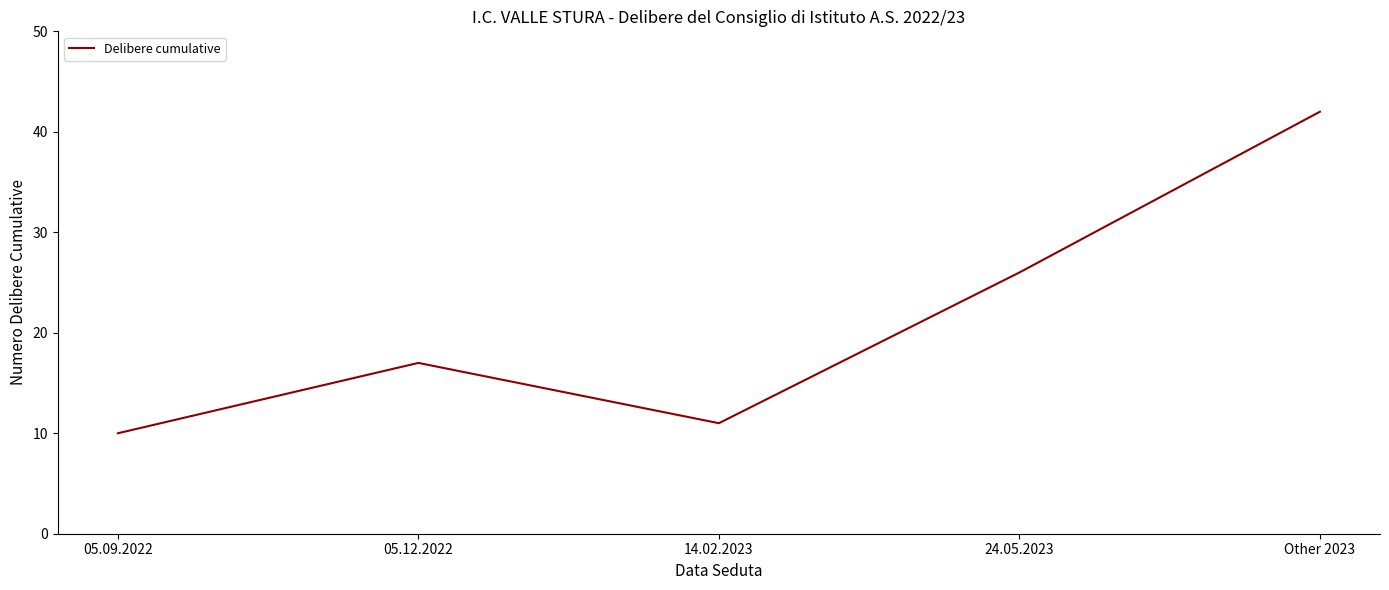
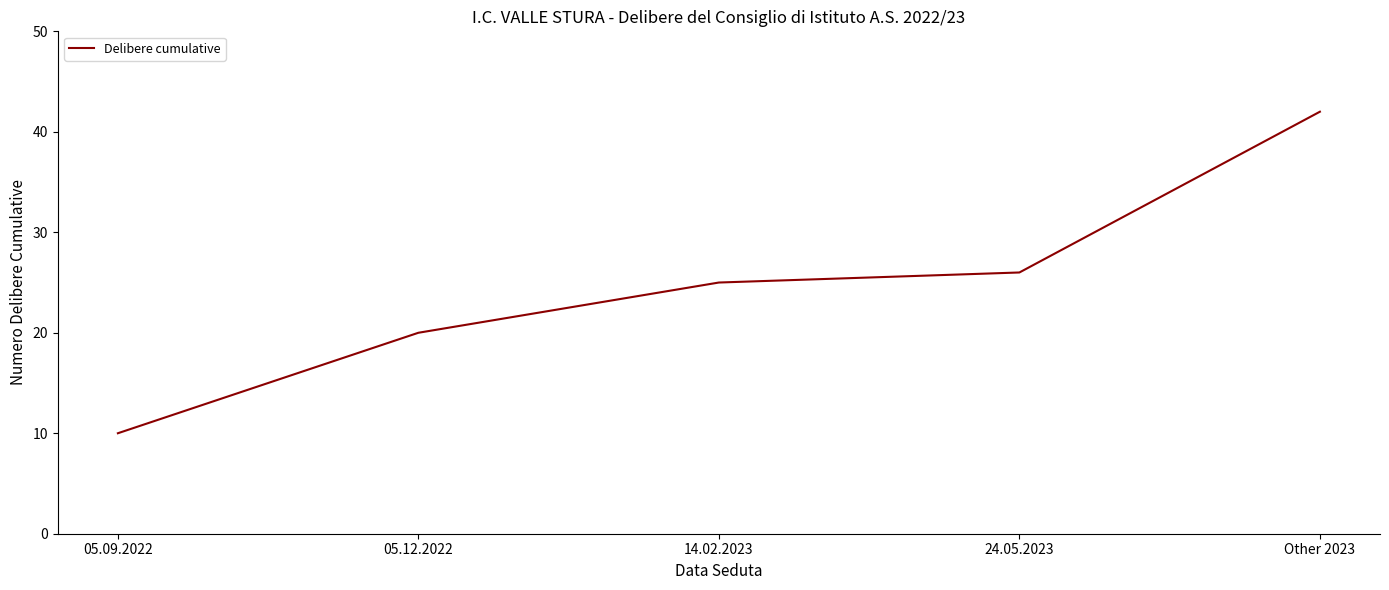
  {
    "05.09.2022": 10,
-   "05.12.2022": 17,
-   "14.02.2023": 11,
+   "05.12.2022": 20,
+   "14.02.2023": 25,
    "24.05.2023": 26,
    "Other 2023": 42
  }
